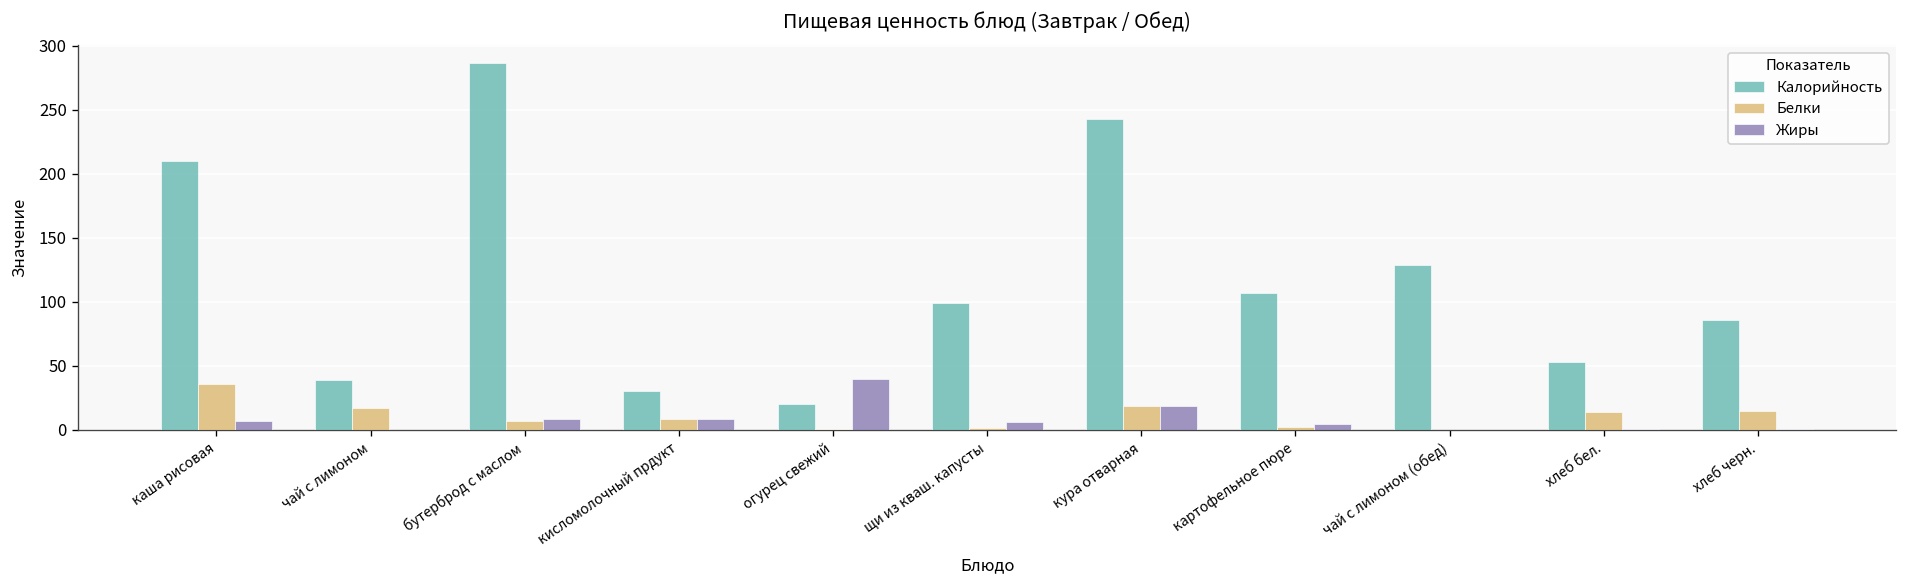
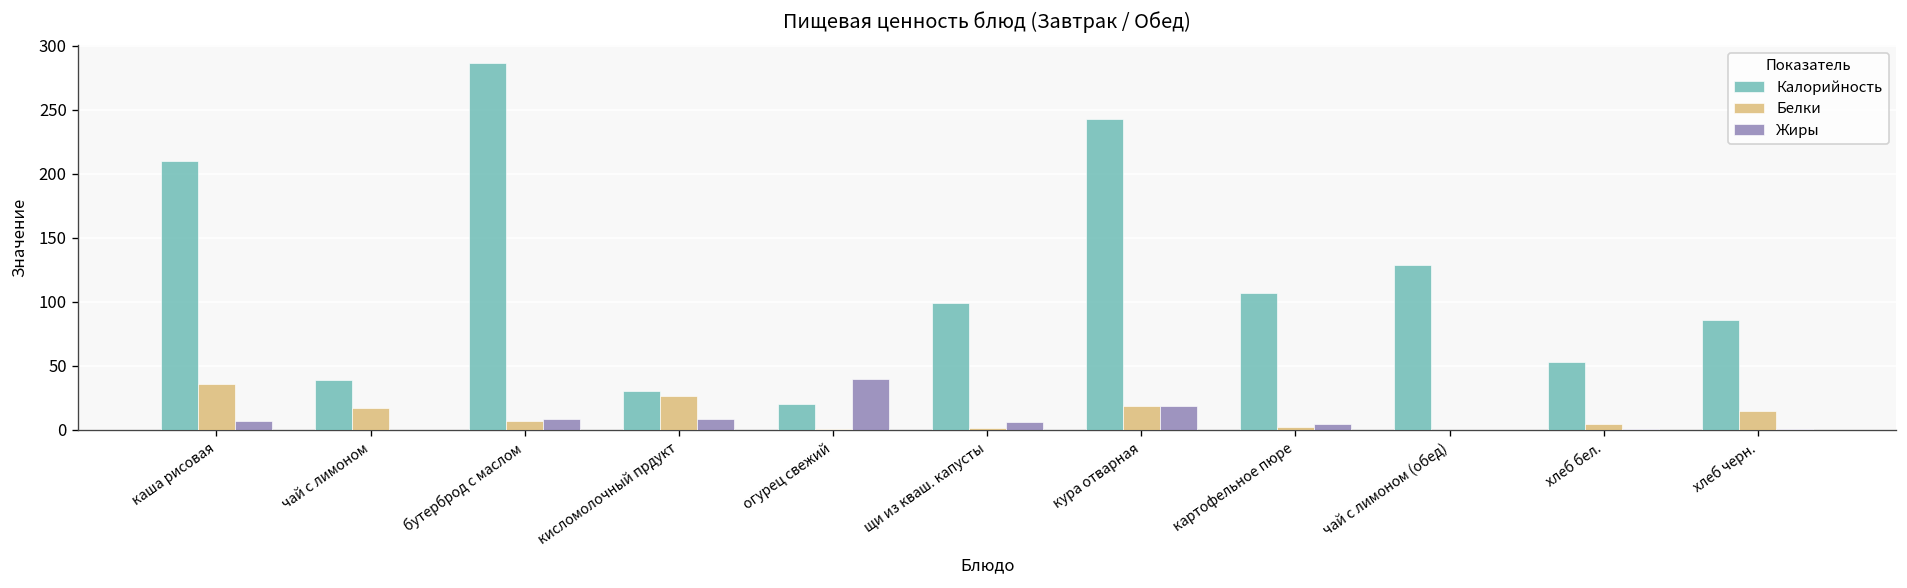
  {
    "Калорийность": {
      "каша рисовая": 210,
      "чай с лимоном": 39,
      "бутерброд с маслом": 286,
      "кисломолочный прдукт": 30,
      "огурец свежий": 20,
      "щи из кваш. капусты": 99,
      "кура отварная": 243,
      "картофельное пюре": 107,
      "чай с лимоном (обед)": 129,
      "хлеб бел.": 53,
      "хлеб черн.": 86
    },
    "Белки": {
      "каша рисовая": 36,
      "чай с лимоном": 16,
      "бутерброд с маслом": 7,
-     "кисломолочный прдукт": 8,
+     "кисломолочный прдукт": 26,
      "кура отварная": 18,
-     "хлеб бел.": 14,
+     "хлеб бел.": 4,
      "хлеб черн.": 15
    },
    "Жиры": {
      "каша рисовая": 7,
      "бутерброд с маслом": 8,
      "кисломолочный прдукт": 8,
      "огурец свежий": 40,
      "щи из кваш. капусты": 6,
      "кура отварная": 18,
      "картофельное пюре": 4
    }
  }
